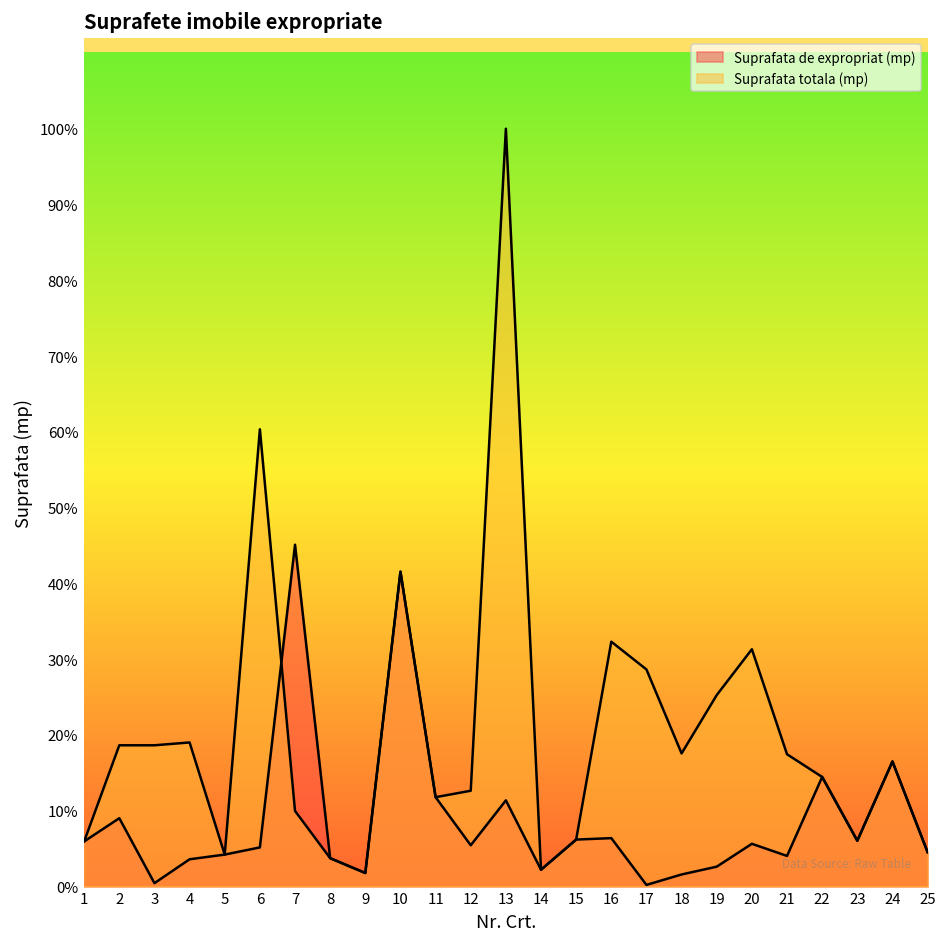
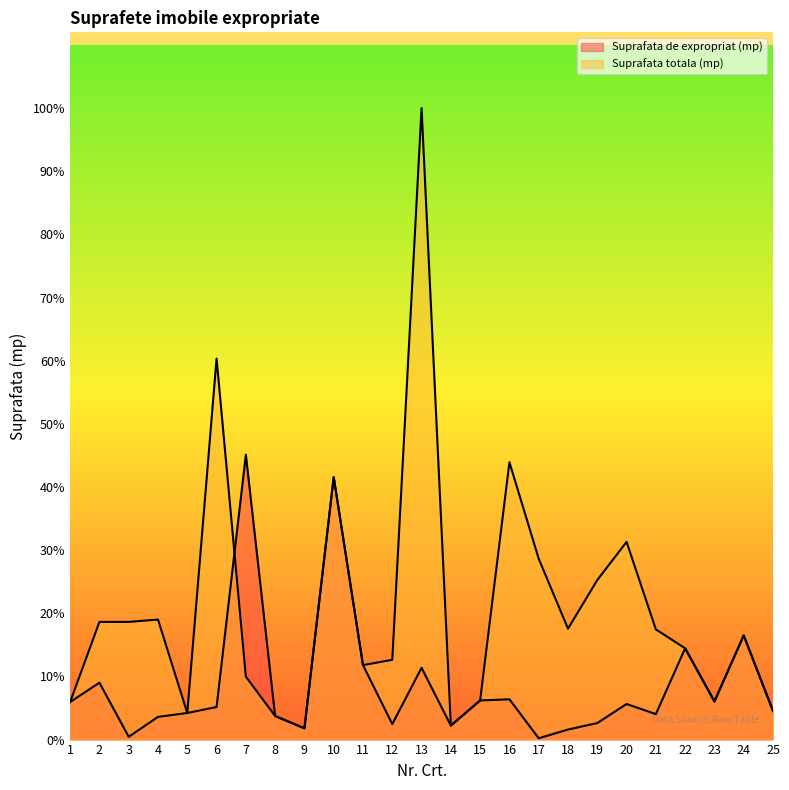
  {
    "Suprafata de expropriat (mp)": {
      "2": "9%",
      "3": "0%",
      "4": "4%",
      "6": "5%",
      "7": "45%",
-     "12": "5%",
+     "12": "2%",
      "13": "11%",
      "16": "6%",
      "17": "0%",
      "18": "2%",
      "19": "3%",
      "20": "6%",
      "21": "4%"
    },
    "Suprafata totala (mp)": {
      "2": "19%",
      "3": "19%",
      "4": "19%",
      "6": "60%",
      "7": "10%",
      "12": "13%",
      "13": "100%",
-     "16": "32%",
+     "16": "44%",
      "17": "29%",
      "18": "18%",
      "19": "25%",
      "20": "31%",
      "21": "17%"
    }
  }
